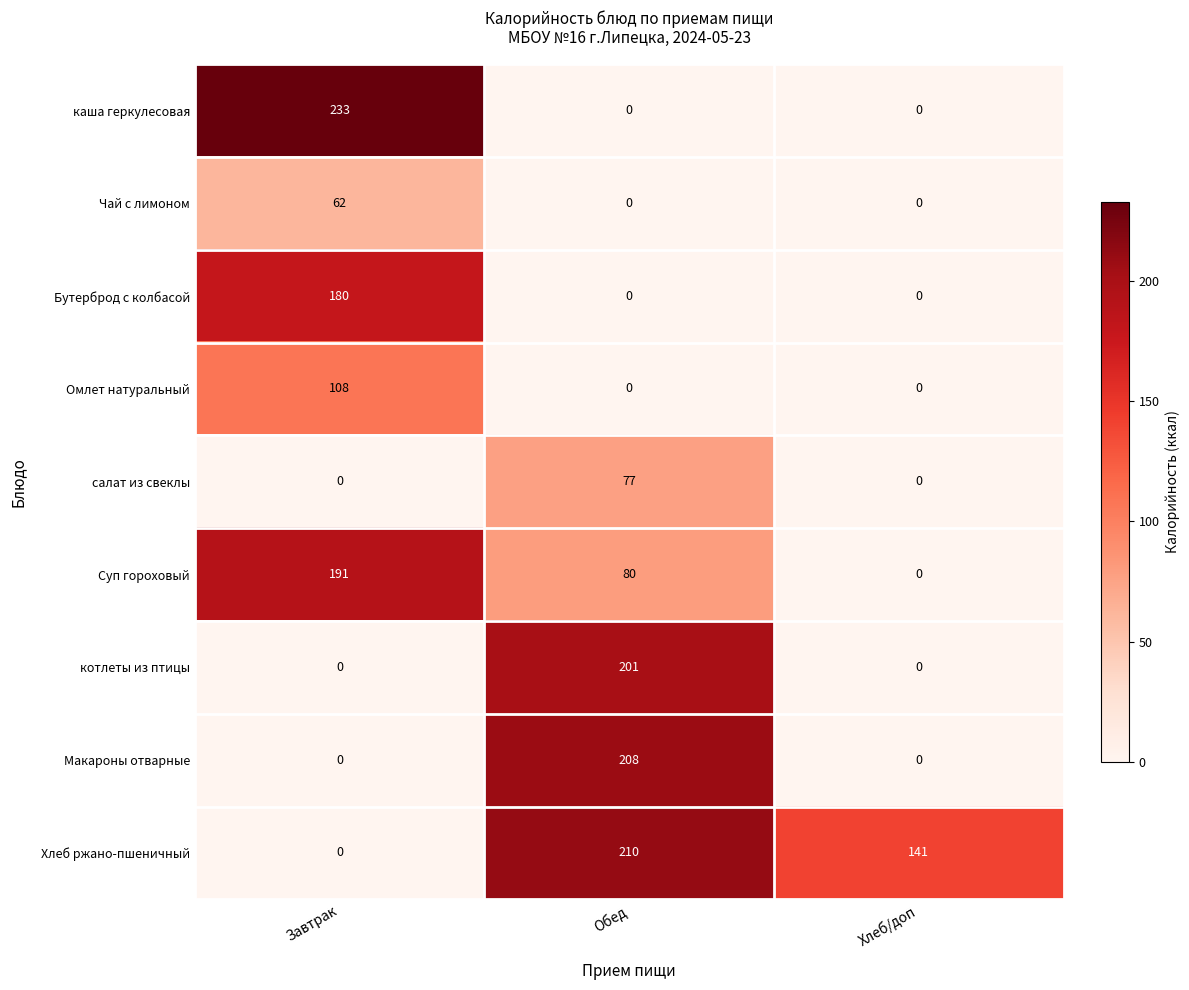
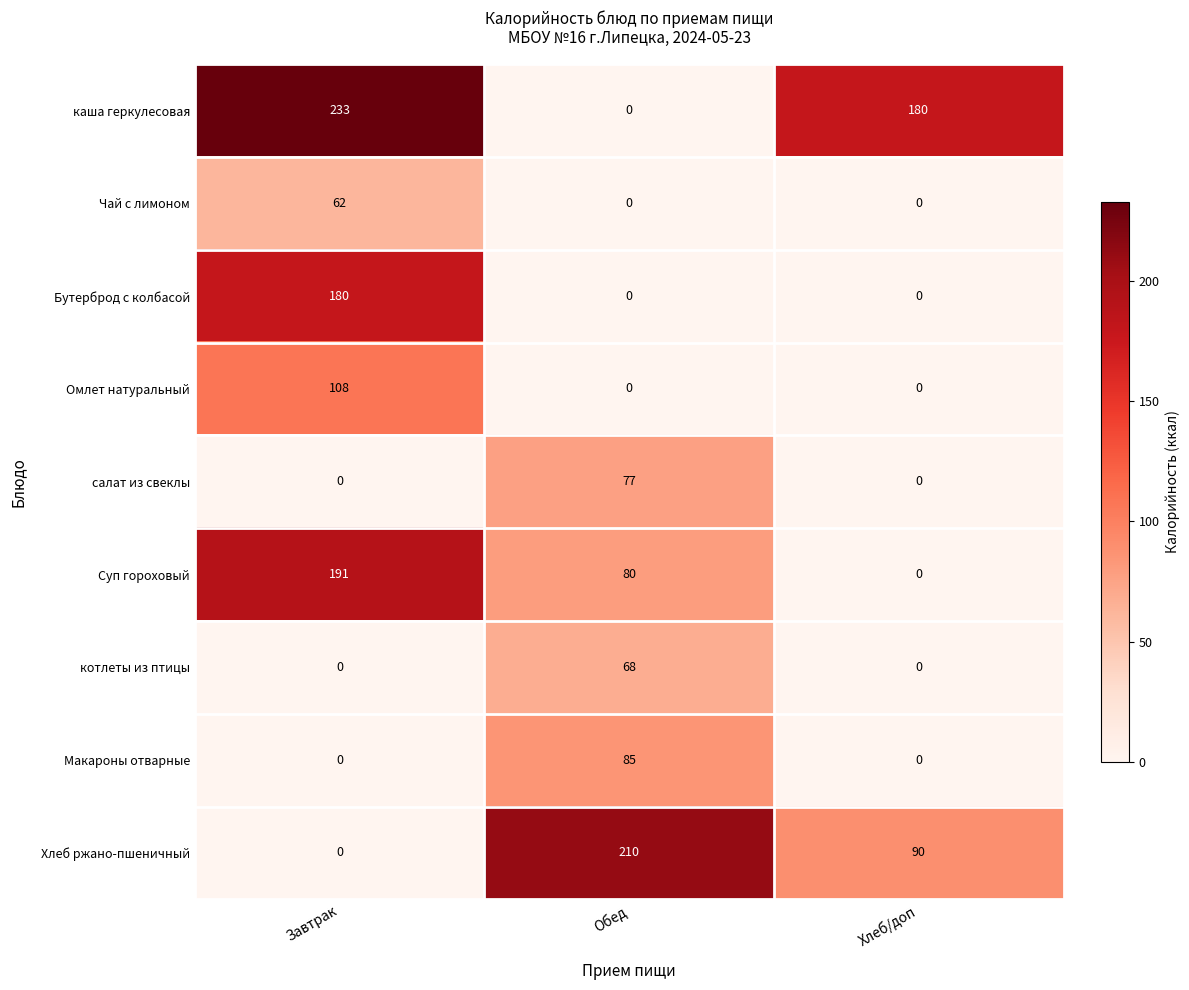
  {
    "каша геркулесовая": {
      "Завтрак": 233,
      "Обед": 0,
-     "Хлеб/доп": 0
+     "Хлеб/доп": 180
    },
    "Чай с лимоном": {
      "Завтрак": 62,
      "Обед": 0,
      "Хлеб/доп": 0
    },
    "Бутерброд с колбасой": {
      "Завтрак": 180,
      "Обед": 0,
      "Хлеб/доп": 0
    },
    "Омлет натуральный": {
      "Завтрак": 108,
      "Обед": 0,
      "Хлеб/доп": 0
    },
    "салат из свеклы": {
      "Завтрак": 0,
      "Обед": 77,
      "Хлеб/доп": 0
    },
    "Суп гороховый": {
      "Завтрак": 191,
      "Обед": 80,
      "Хлеб/доп": 0
    },
    "котлеты из птицы": {
      "Завтрак": 0,
-     "Обед": 201,
+     "Обед": 68,
      "Хлеб/доп": 0
    },
    "Макароны отварные": {
      "Завтрак": 0,
-     "Обед": 208,
+     "Обед": 85,
      "Хлеб/доп": 0
    },
    "Хлеб ржано-пшеничный": {
      "Завтрак": 0,
      "Обед": 210,
-     "Хлеб/доп": 141
+     "Хлеб/доп": 90
    }
  }
